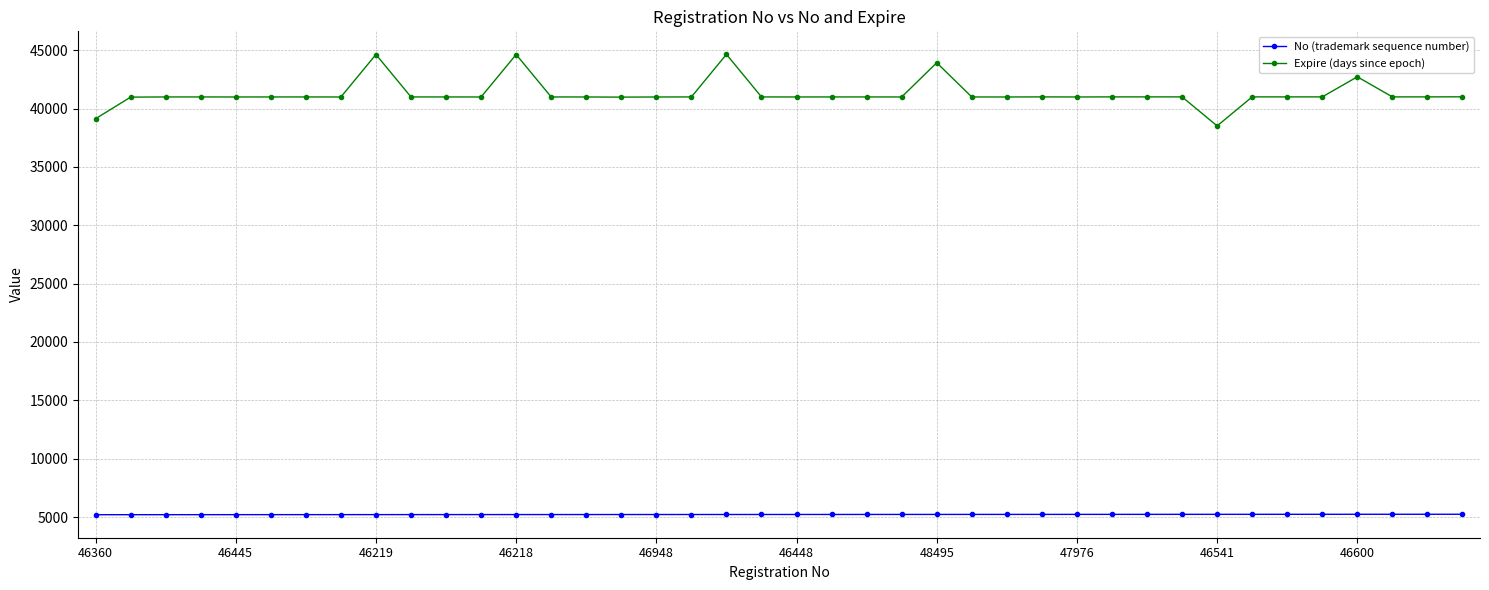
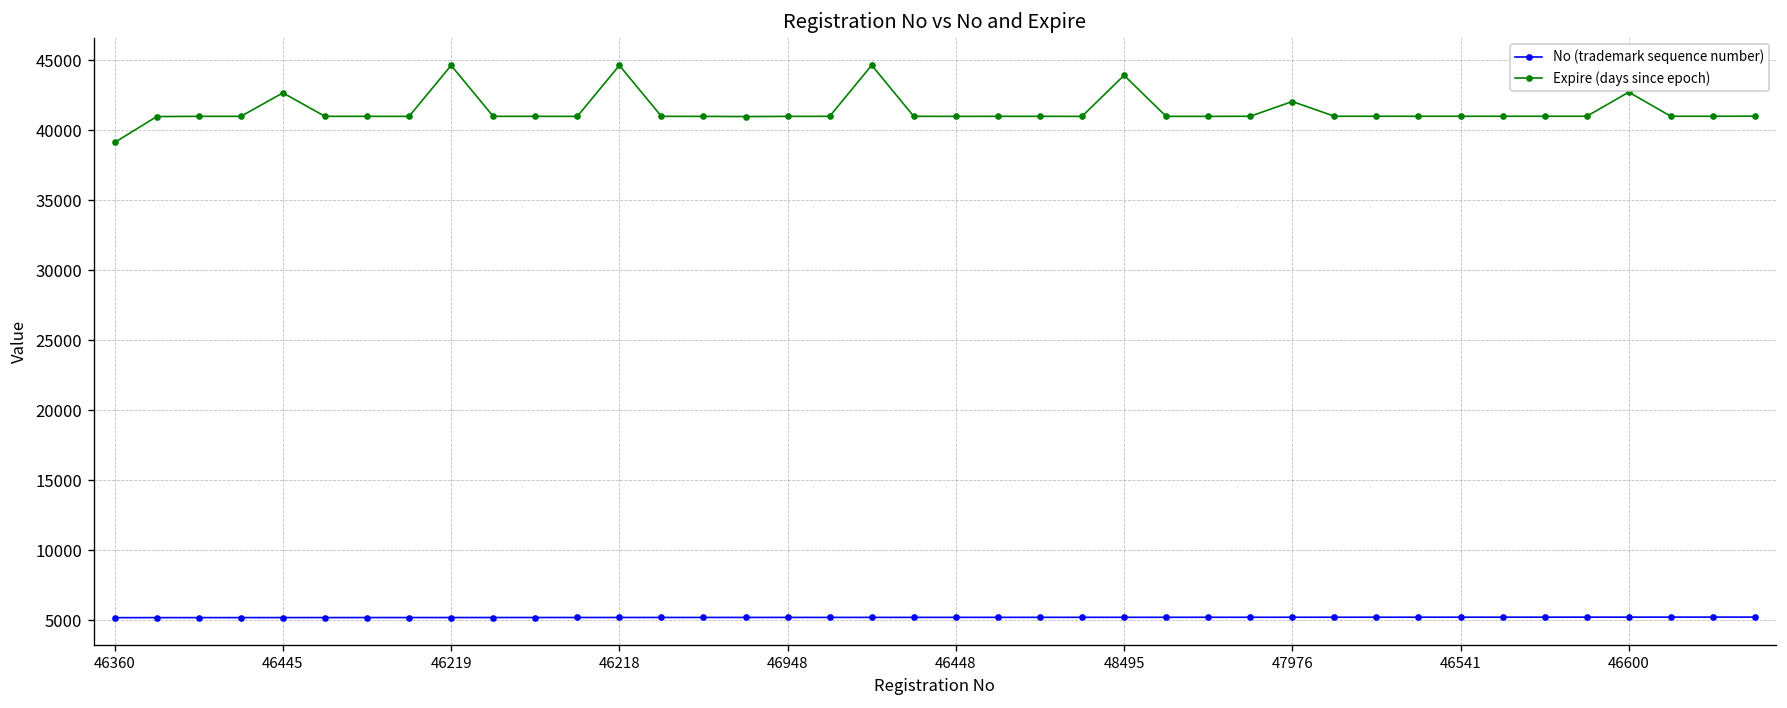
  {
    "No (trademark sequence number)": {
      "46360": 5200,
      "46445": 5200,
      "46219": 5200,
      "46218": 5200,
      "46948": 5200,
      "46448": 5200,
      "48495": 5200,
      "47976": 5200,
      "46541": 5200,
      "46600": 5200
    },
    "Expire (days since epoch)": {
      "46360": 39100,
-     "46445": 41000,
+     "46445": 42700,
      "46219": 44600,
      "46218": 44600,
      "46948": 41000,
      "46448": 41000,
      "48495": 43900,
-     "47976": 41000,
-     "46541": 38500,
+     "47976": 42100,
+     "46541": 41000,
      "46600": 42700
    }
  }
